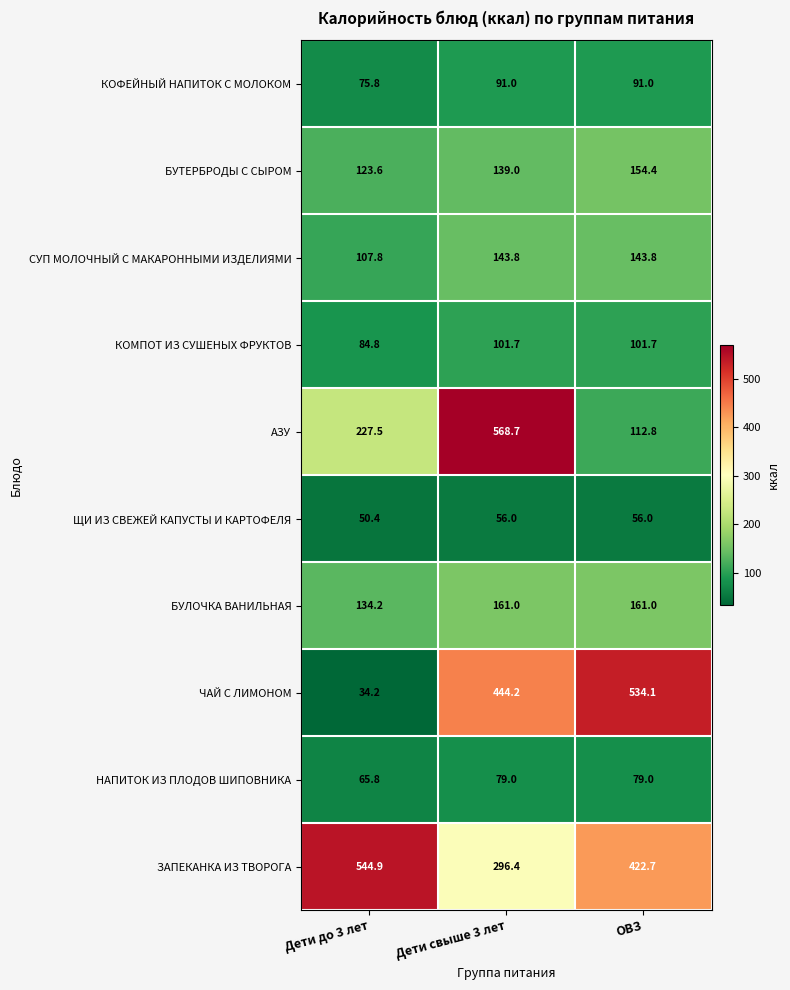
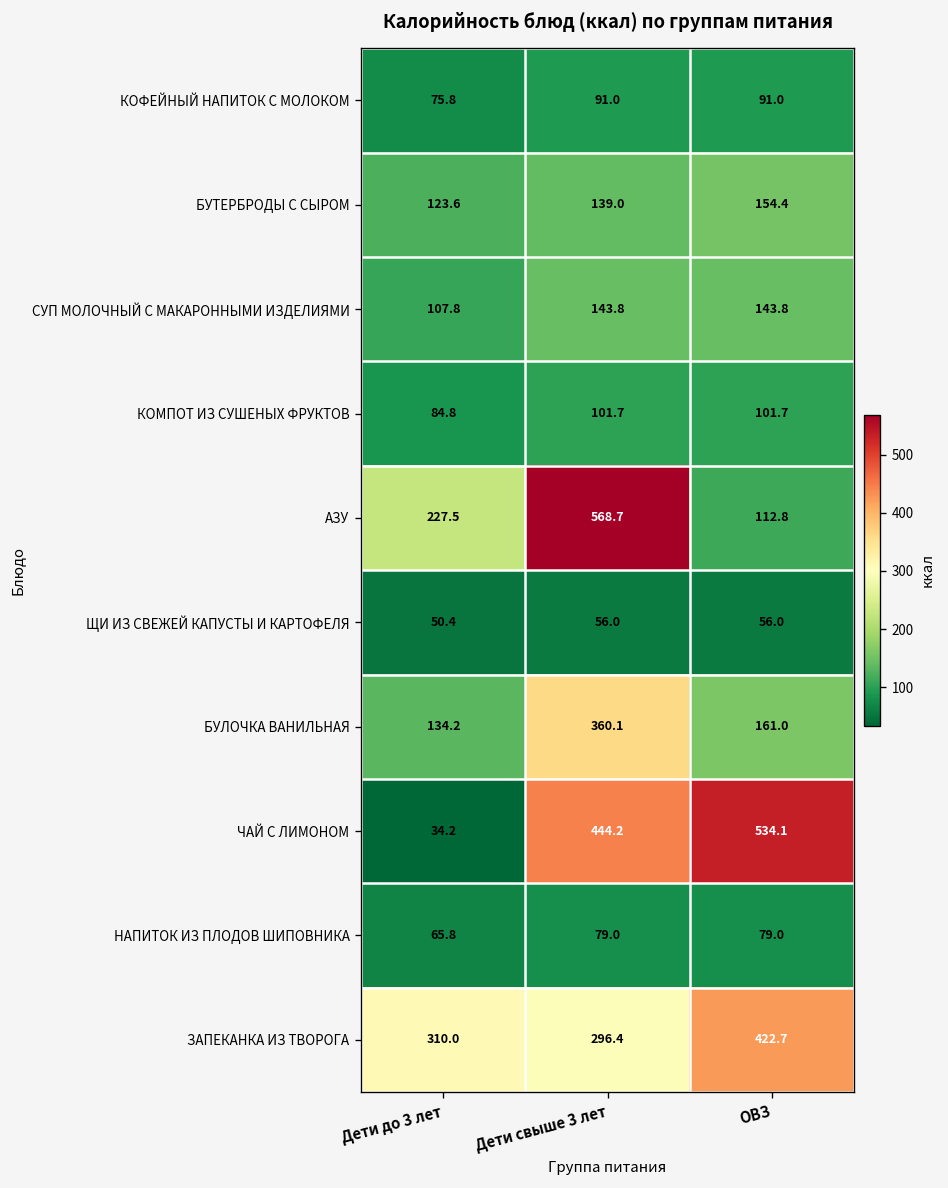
  {
    "КОФЕЙНЫЙ НАПИТОК С МОЛОКОМ": {
      "Дети до 3 лет": 75.8,
      "Дети свыше 3 лет": 91.0,
      "ОВЗ": 91.0
    },
    "БУТЕРБРОДЫ С СЫРОМ": {
      "Дети до 3 лет": 123.6,
      "Дети свыше 3 лет": 139.0,
      "ОВЗ": 154.4
    },
    "СУП МОЛОЧНЫЙ С МАКАРОННЫМИ ИЗДЕЛИЯМИ": {
      "Дети до 3 лет": 107.8,
      "Дети свыше 3 лет": 143.8,
      "ОВЗ": 143.8
    },
    "КОМПОТ ИЗ СУШЕНЫХ ФРУКТОВ": {
      "Дети до 3 лет": 84.8,
      "Дети свыше 3 лет": 101.7,
      "ОВЗ": 101.7
    },
    "АЗУ": {
      "Дети до 3 лет": 227.5,
      "Дети свыше 3 лет": 568.7,
      "ОВЗ": 112.8
    },
    "ЩИ ИЗ СВЕЖЕЙ КАПУСТЫ И КАРТОФЕЛЯ": {
      "Дети до 3 лет": 50.4,
      "Дети свыше 3 лет": 56.0,
      "ОВЗ": 56.0
    },
    "БУЛОЧКА ВАНИЛЬНАЯ": {
      "Дети до 3 лет": 134.2,
-     "Дети свыше 3 лет": 161.0,
+     "Дети свыше 3 лет": 360.1,
      "ОВЗ": 161.0
    },
    "ЧАЙ С ЛИМОНОМ": {
      "Дети до 3 лет": 34.2,
      "Дети свыше 3 лет": 444.2,
      "ОВЗ": 534.1
    },
    "НАПИТОК ИЗ ПЛОДОВ ШИПОВНИКА": {
      "Дети до 3 лет": 65.8,
      "Дети свыше 3 лет": 79.0,
      "ОВЗ": 79.0
    },
    "ЗАПЕКАНКА ИЗ ТВОРОГА": {
-     "Дети до 3 лет": 544.9,
+     "Дети до 3 лет": 310.0,
      "Дети свыше 3 лет": 296.4,
      "ОВЗ": 422.7
    }
  }
